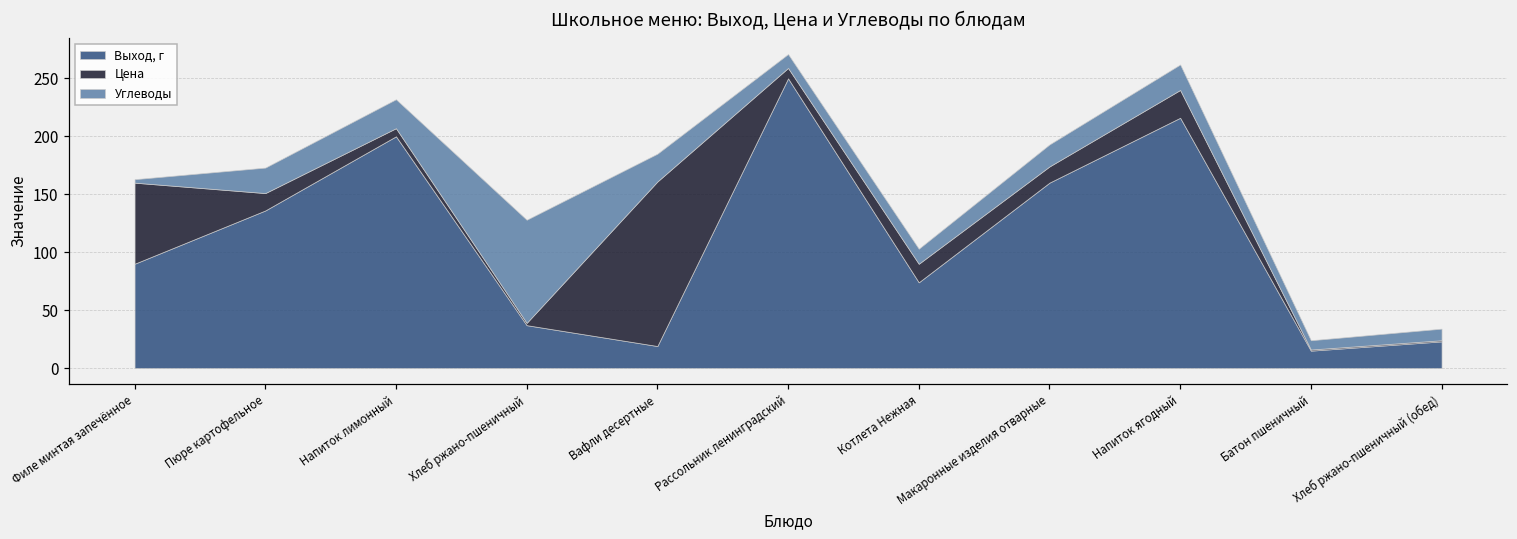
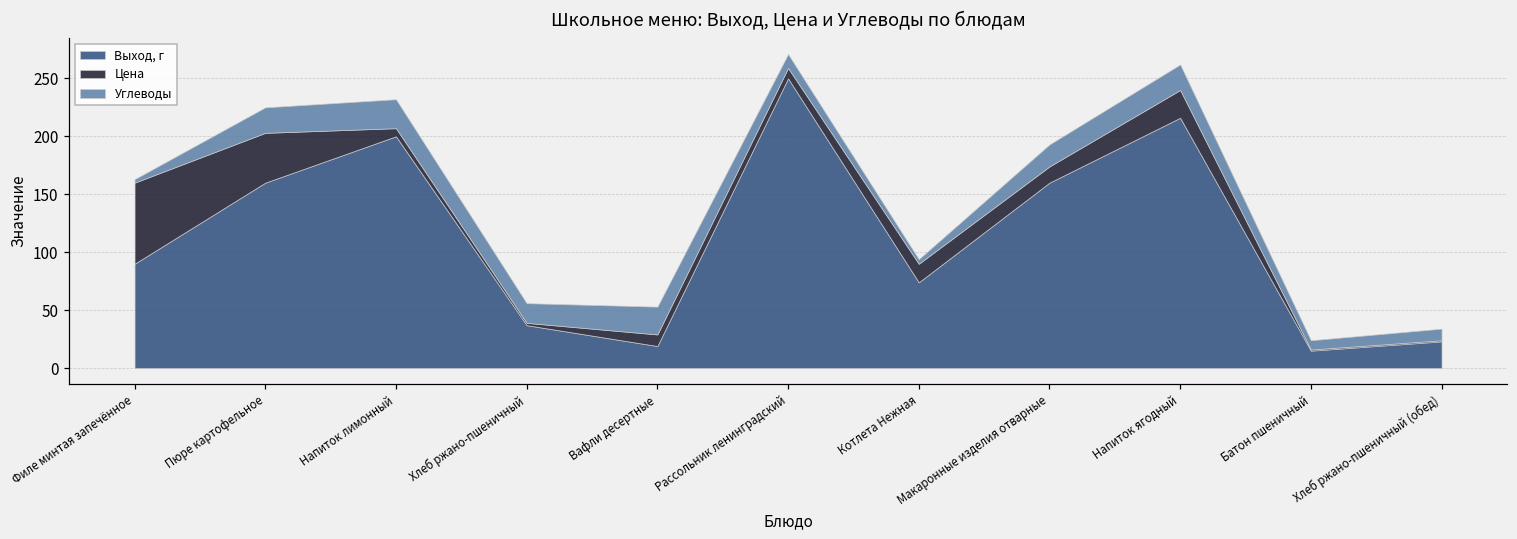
  {
    "Выход, г": {
      "Филе минтая запечённое": 90,
-     "Пюре картофельное": 136,
+     "Пюре картофельное": 160,
      "Напиток лимонный": 200,
      "Вафли десертные": 19,
      "Рассольник ленинградский": 250,
      "Котлета Нежная": 74,
      "Макаронные изделия отварные": 160,
      "Напиток ягодный": 216
    },
    "Цена": {
      "Филе минтая запечённое": 70,
-     "Пюре картофельное": 15,
+     "Пюре картофельное": 43,
      "Напиток лимонный": 7,
-     "Вафли десертные": 142,
+     "Вафли десертные": 10,
      "Рассольник ленинградский": 9,
      "Котлета Нежная": 16,
      "Макаронные изделия отварные": 14,
      "Напиток ягодный": 24
    },
    "Углеводы": {
      "Филе минтая запечённое": 3,
      "Пюре картофельное": 22,
      "Напиток лимонный": 25,
-     "Хлеб ржано-пшеничный": 89,
+     "Хлеб ржано-пшеничный": 17,
      "Вафли десертные": 24,
      "Рассольник ленинградский": 12,
-     "Котлета Нежная": 13,
+     "Котлета Нежная": 4,
      "Макаронные изделия отварные": 19,
      "Напиток ягодный": 22,
      "Батон пшеничный": 8,
      "Хлеб ржано-пшеничный (обед)": 10
    }
  }
